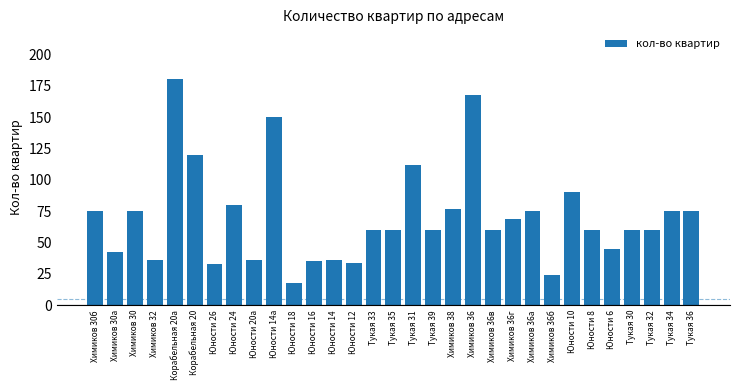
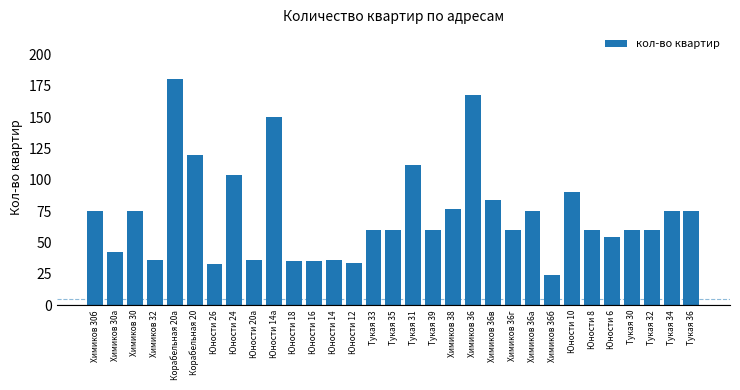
  {
    "Химиков 30б": 75,
    "Химиков 30а": 42,
    "Химиков 30": 75,
    "Химиков 32": 36,
    "Корабельная 20а": 180,
    "Корабельная 20": 120,
    "Юности 26": 33,
-   "Юности 24": 80,
+   "Юности 24": 104,
    "Юности 20а": 36,
    "Юности 14а": 150,
-   "Юности 18": 18,
+   "Юности 18": 35,
    "Юности 16": 35,
    "Юности 14": 36,
    "Юности 12": 34,
    "Тукая 33": 60,
    "Тукая 35": 60,
    "Тукая 31": 112,
    "Тукая 39": 60,
    "Химиков 38": 77,
    "Химиков 36": 168,
-   "Химиков 36в": 60,
-   "Химиков 36г": 69,
+   "Химиков 36в": 84,
+   "Химиков 36г": 60,
    "Химиков 36а": 75,
    "Химиков 36б": 24,
    "Юности 10": 90,
    "Юности 8": 60,
-   "Юности 6": 45,
+   "Юности 6": 54,
    "Тукая 30": 60,
    "Тукая 32": 60,
    "Тукая 34": 75,
    "Тукая 36": 75
  }
